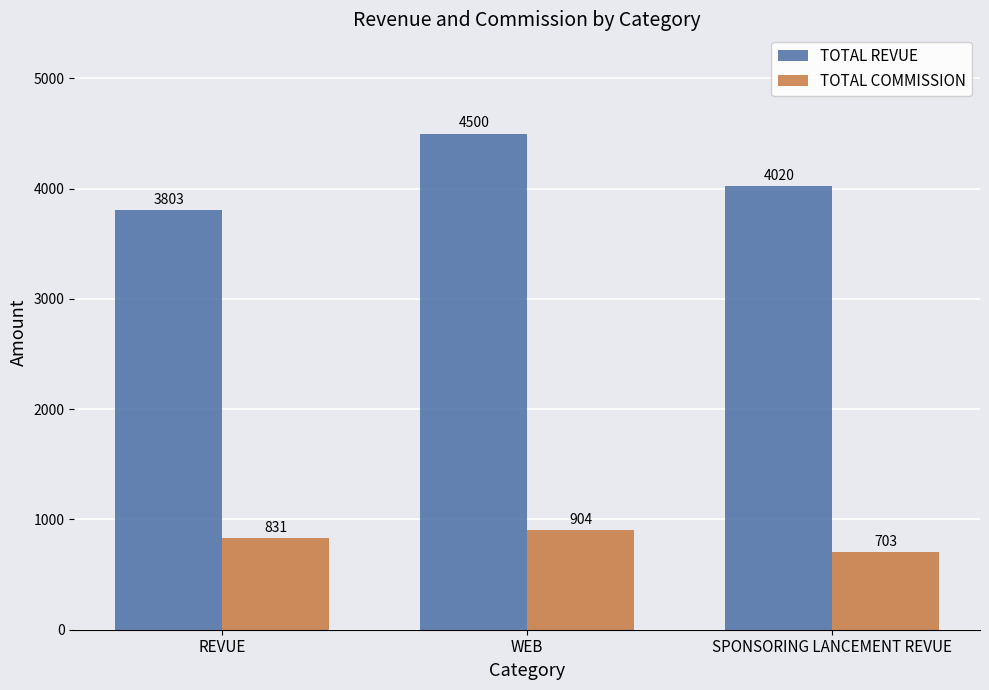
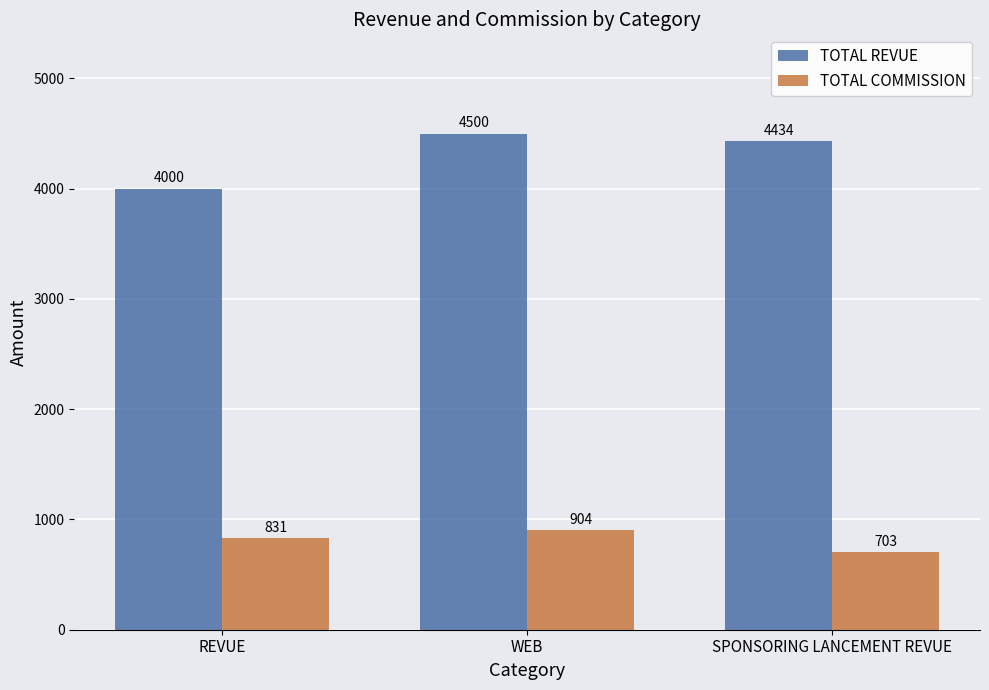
  {
    "TOTAL REVUE": {
-     "REVUE": 3803,
+     "REVUE": 4000,
      "WEB": 4500,
-     "SPONSORING LANCEMENT REVUE": 4020
+     "SPONSORING LANCEMENT REVUE": 4434
    },
    "TOTAL COMMISSION": {
      "REVUE": 831,
      "WEB": 904,
      "SPONSORING LANCEMENT REVUE": 703
    }
  }
